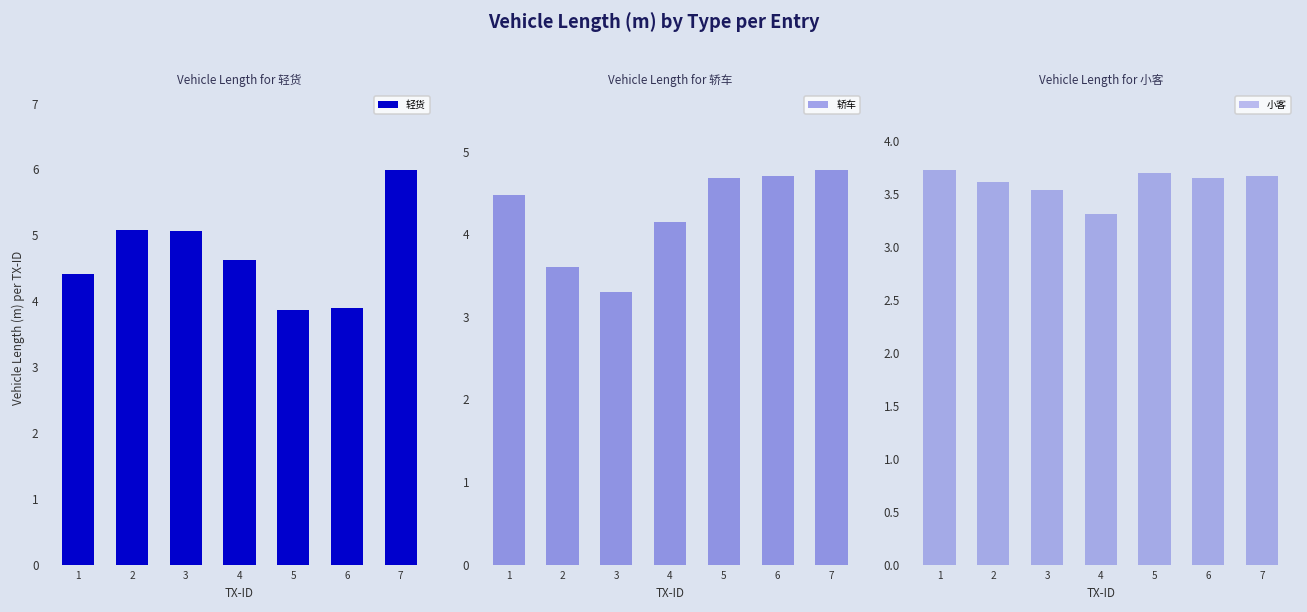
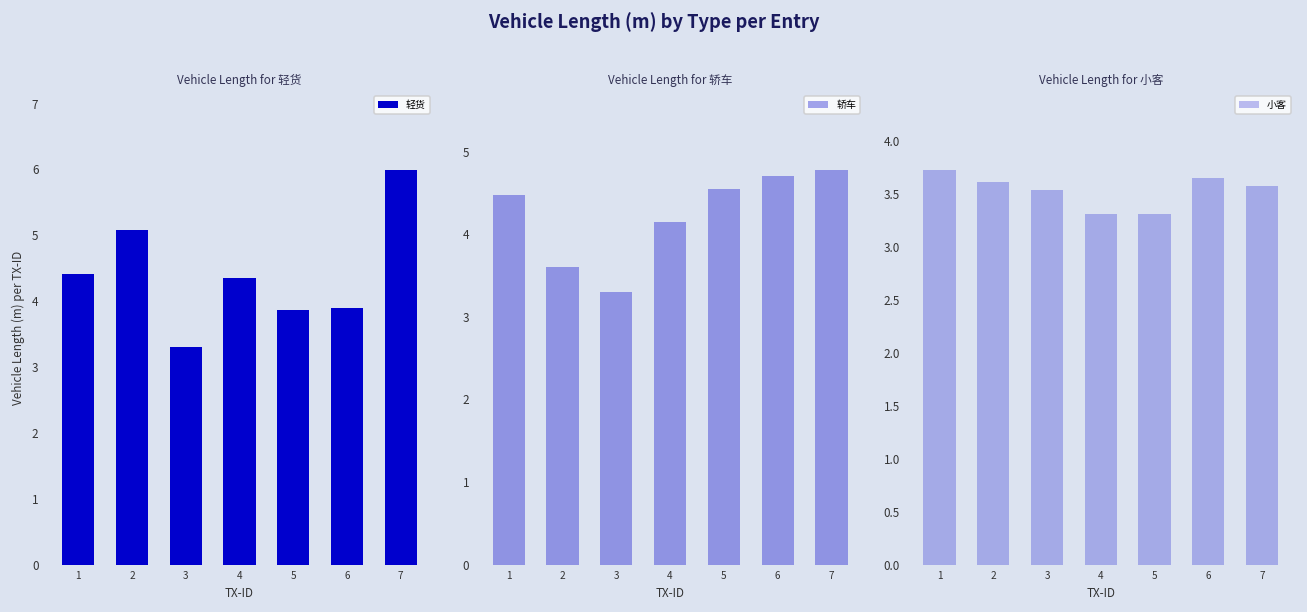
  {
    "Vehicle Length for 轻货": {
      "1": 4.4,
      "2": 5.1,
-     "3": 5.1,
-     "4": 4.6,
+     "3": 3.3,
+     "4": 4.4,
      "5": 3.9,
      "6": 3.9,
      "7": 6.0
    },
    "Vehicle Length for 轿车": {
      "1": 4.5,
      "2": 3.6,
      "3": 3.3,
      "4": 4.2,
-     "5": 4.7,
+     "5": 4.6,
      "6": 4.7,
      "7": 4.8
    },
    "Vehicle Length for 小客": {
      "1": 3.7,
      "2": 3.6,
      "3": 3.5,
      "4": 3.3,
-     "5": 3.7,
+     "5": 3.3,
      "6": 3.7,
-     "7": 3.7
+     "7": 3.6
    }
  }
